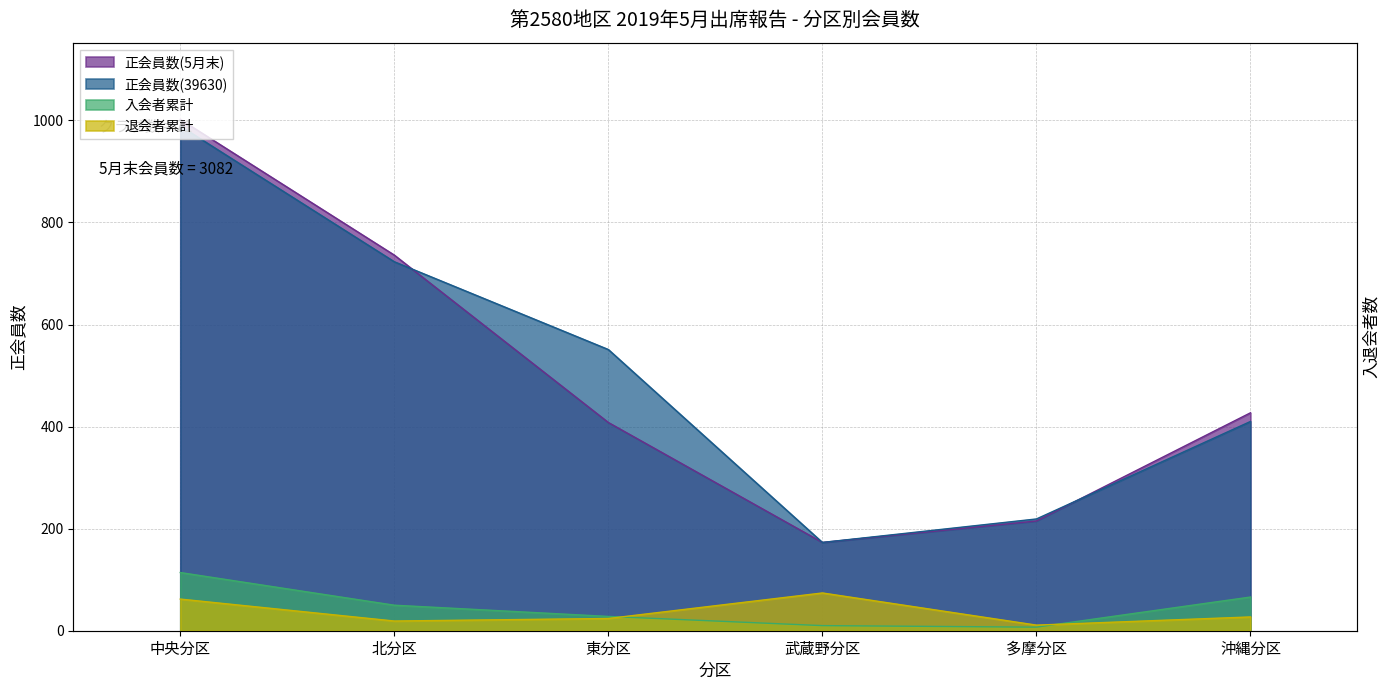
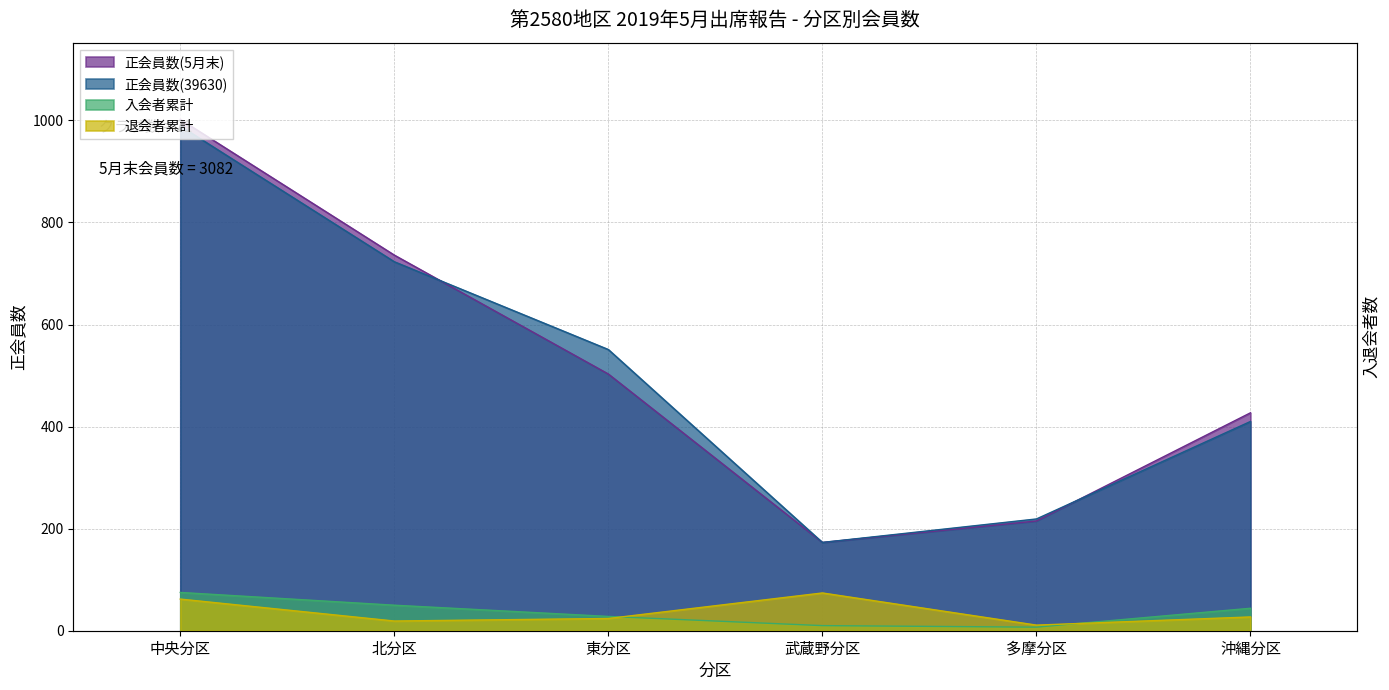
  {
    "正会員数(5月末)": {
      "北分区": 740,
-     "東分区": 410,
+     "東分区": 500,
      "沖縄分区": 430
    },
    "正会員数(39630)": {
      "北分区": 720,
      "東分区": 550,
      "沖縄分区": 410
    },
    "入会者累計": {
-     "中央分区": 110,
+     "中央分区": 80,
      "北分区": 50,
      "武蔵野分区": 10,
-     "沖縄分区": 70
+     "沖縄分区": 40
    },
    "退会者累計": {
      "中央分区": 60,
      "北分区": 20,
      "武蔵野分区": 70,
      "沖縄分区": 30
    }
  }
